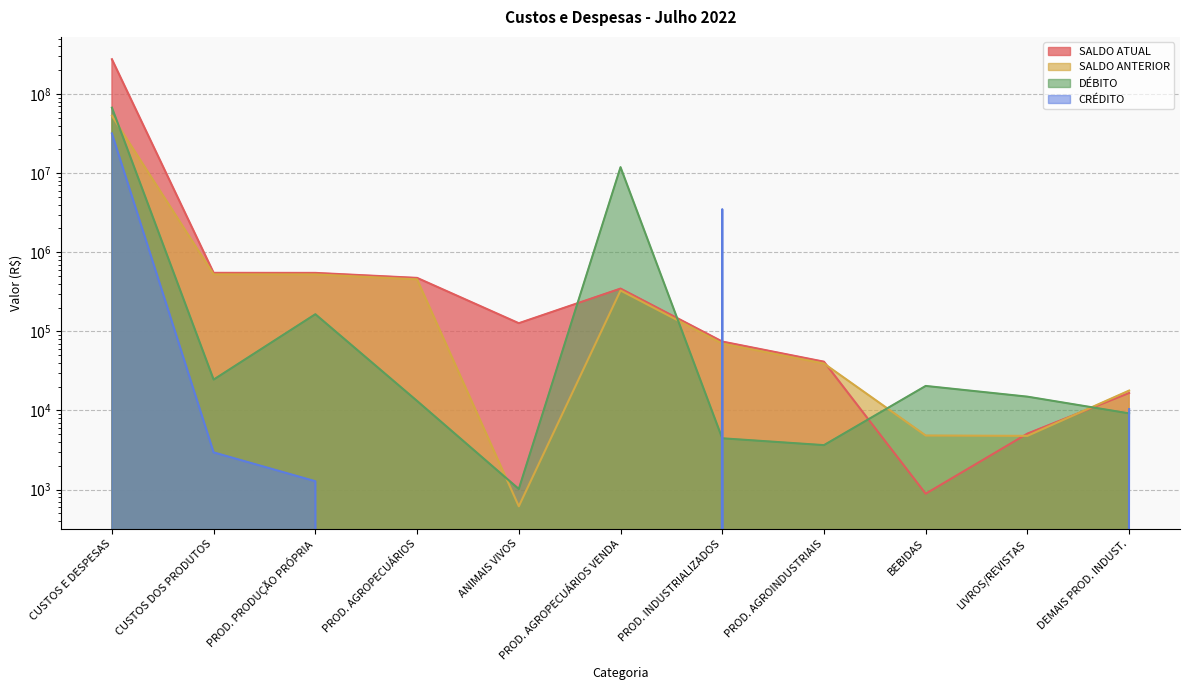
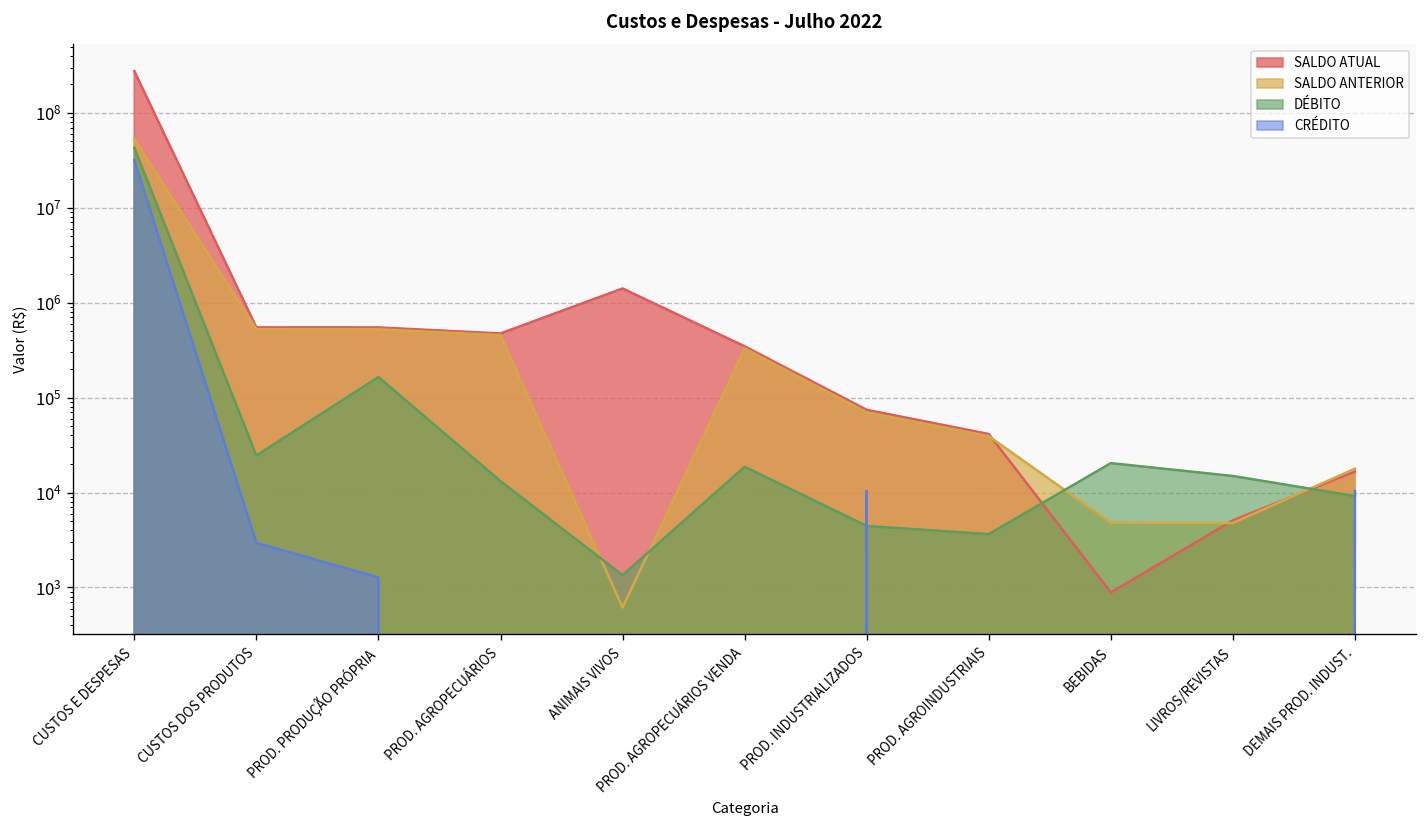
  {
    "SALDO ATUAL": {
      "CUSTOS E DESPESAS": 280000000,
-     "ANIMAIS VIVOS": 130000,
+     "ANIMAIS VIVOS": 1400000,
      "BEBIDAS": 900
    },
    "SALDO ANTERIOR": {
      "CUSTOS E DESPESAS": 50000000,
      "ANIMAIS VIVOS": 600,
      "BEBIDAS": 5000
    },
    "DÉBITO": {
-     "CUSTOS E DESPESAS": 70000000,
+     "CUSTOS E DESPESAS": 40000000,
      "CUSTOS DOS PRODUTOS": 25000,
      "PROD. PRODUÇÃO PRÓPRIA": 160000,
      "PROD. AGROPECUÁRIOS": 13000,
-     "ANIMAIS VIVOS": 1000,
-     "PROD. AGROPECUÁRIOS VENDA": 12000000,
+     "ANIMAIS VIVOS": 1300,
+     "PROD. AGROPECUÁRIOS VENDA": 19000,
      "PROD. INDUSTRIALIZADOS": 4000,
      "PROD. AGROINDUSTRIAIS": 4000,
      "BEBIDAS": 20000,
      "LIVROS/REVISTAS": 15000,
      "DEMAIS PROD. INDUST.": 9000
    },
    "CRÉDITO": {
      "CUSTOS E DESPESAS": 32000000,
      "CUSTOS DOS PRODUTOS": 2900,
      "PROD. PRODUÇÃO PRÓPRIA": 1300,
-     "PROD. INDUSTRIALIZADOS": 4000000,
+     "PROD. INDUSTRIALIZADOS": 10000,
      "DEMAIS PROD. INDUST.": 10000
    }
  }
